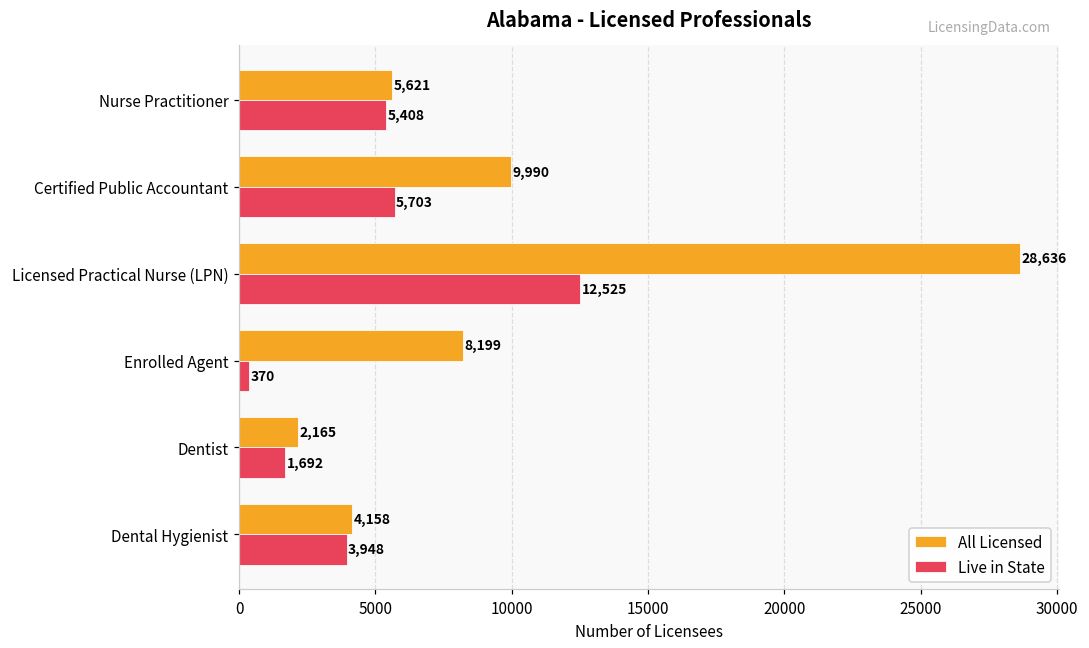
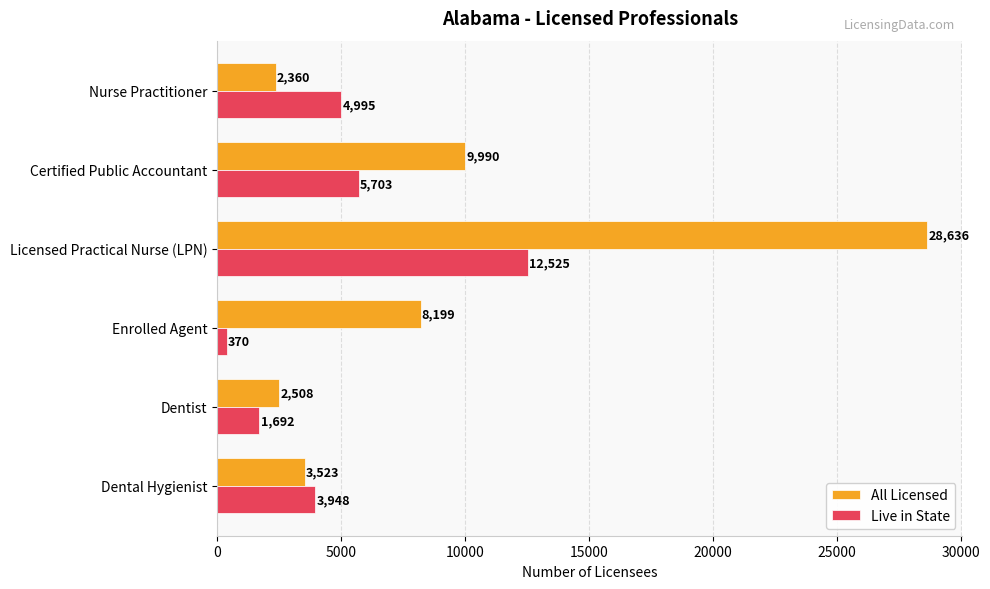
  {
    "All Licensed": {
-     "Nurse Practitioner": "5,621",
+     "Nurse Practitioner": "2,360",
      "Certified Public Accountant": "9,990",
      "Licensed Practical Nurse (LPN)": "28,636",
      "Enrolled Agent": "8,199",
-     "Dentist": "2,165",
-     "Dental Hygienist": "4,158"
+     "Dentist": "2,508",
+     "Dental Hygienist": "3,523"
    },
    "Live in State": {
-     "Nurse Practitioner": "5,408",
+     "Nurse Practitioner": "4,995",
      "Certified Public Accountant": "5,703",
      "Licensed Practical Nurse (LPN)": "12,525",
      "Enrolled Agent": "370",
      "Dentist": "1,692",
      "Dental Hygienist": "3,948"
    }
  }
